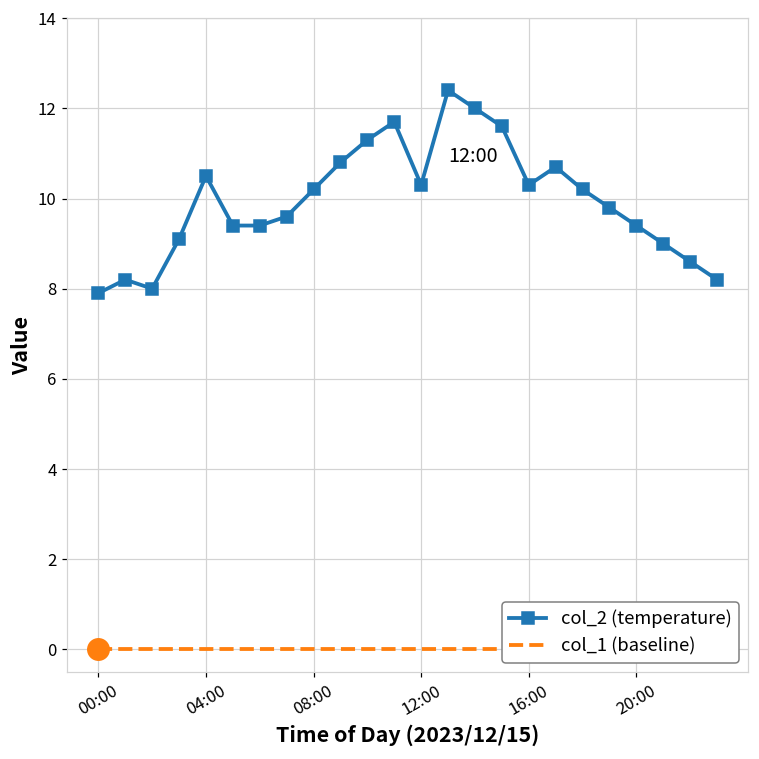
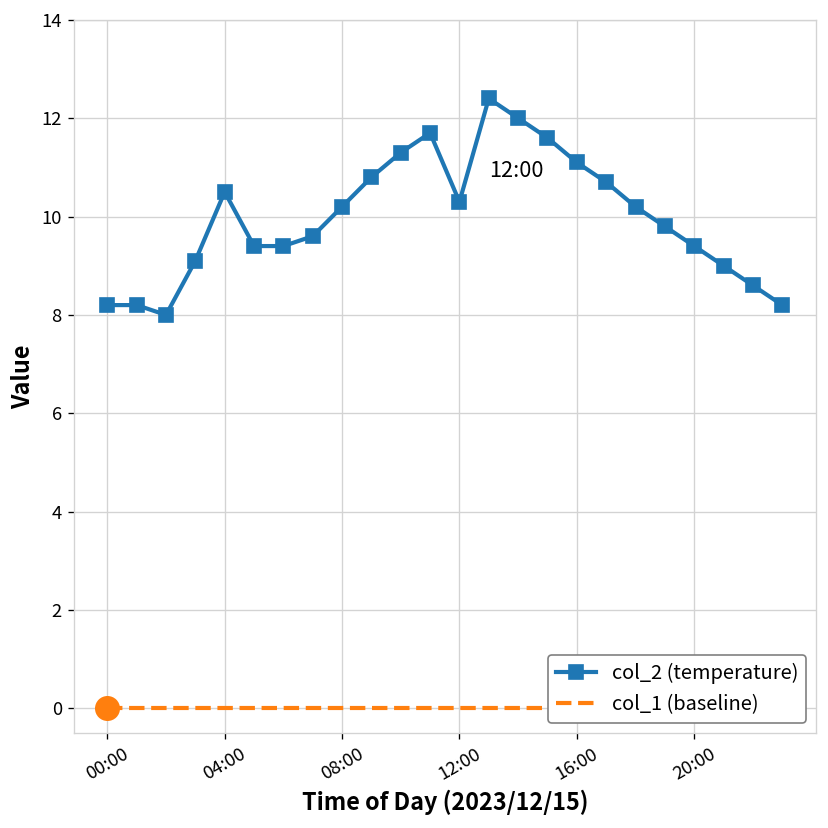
  {
    "col_2 (temperature)": {
-     "00:00": 7.9,
+     "00:00": 8.2,
      "04:00": 10.5,
      "08:00": 10.2,
      "12:00": 10.3,
-     "16:00": 10.3,
+     "16:00": 11.1,
      "20:00": 9.4
    }
  }
